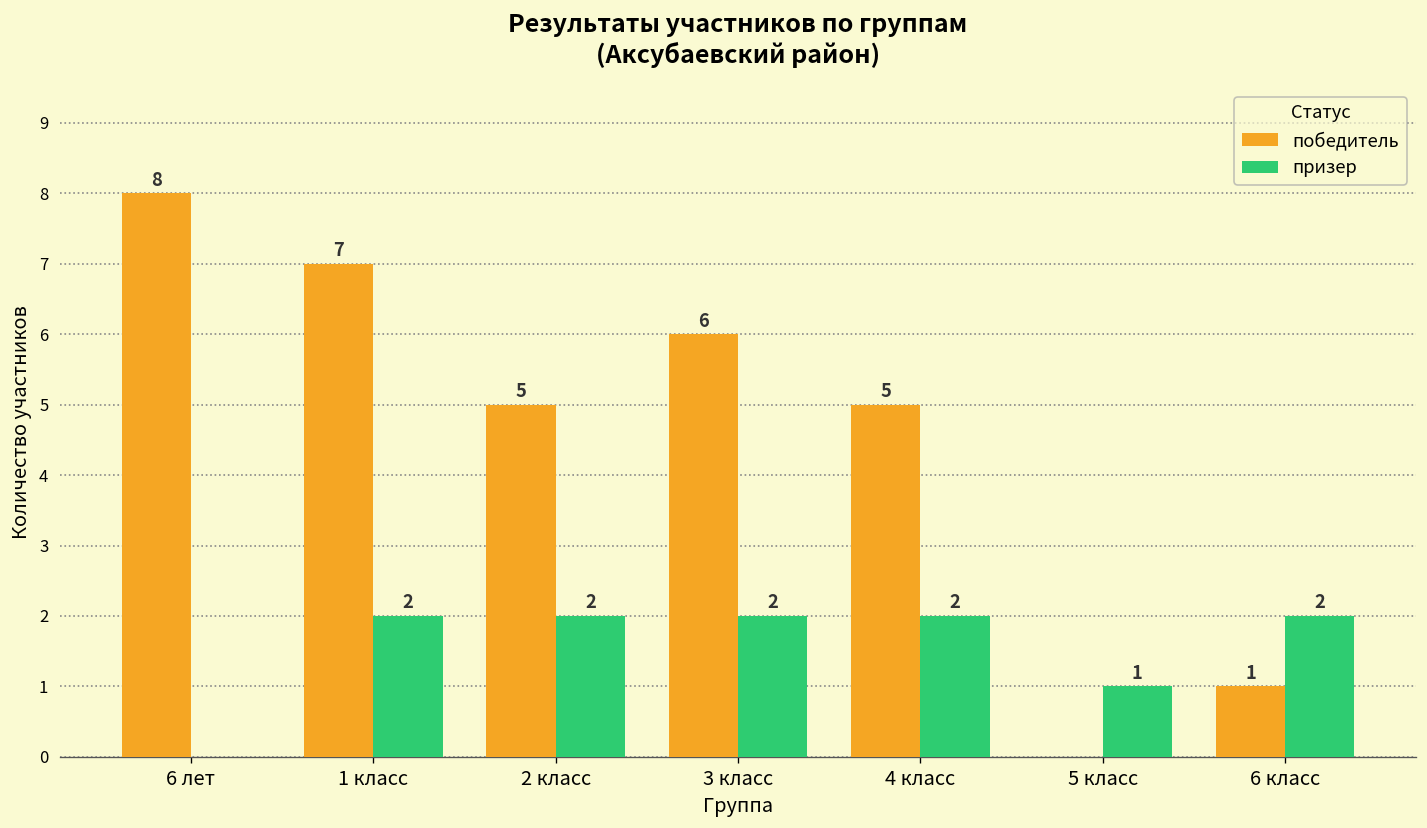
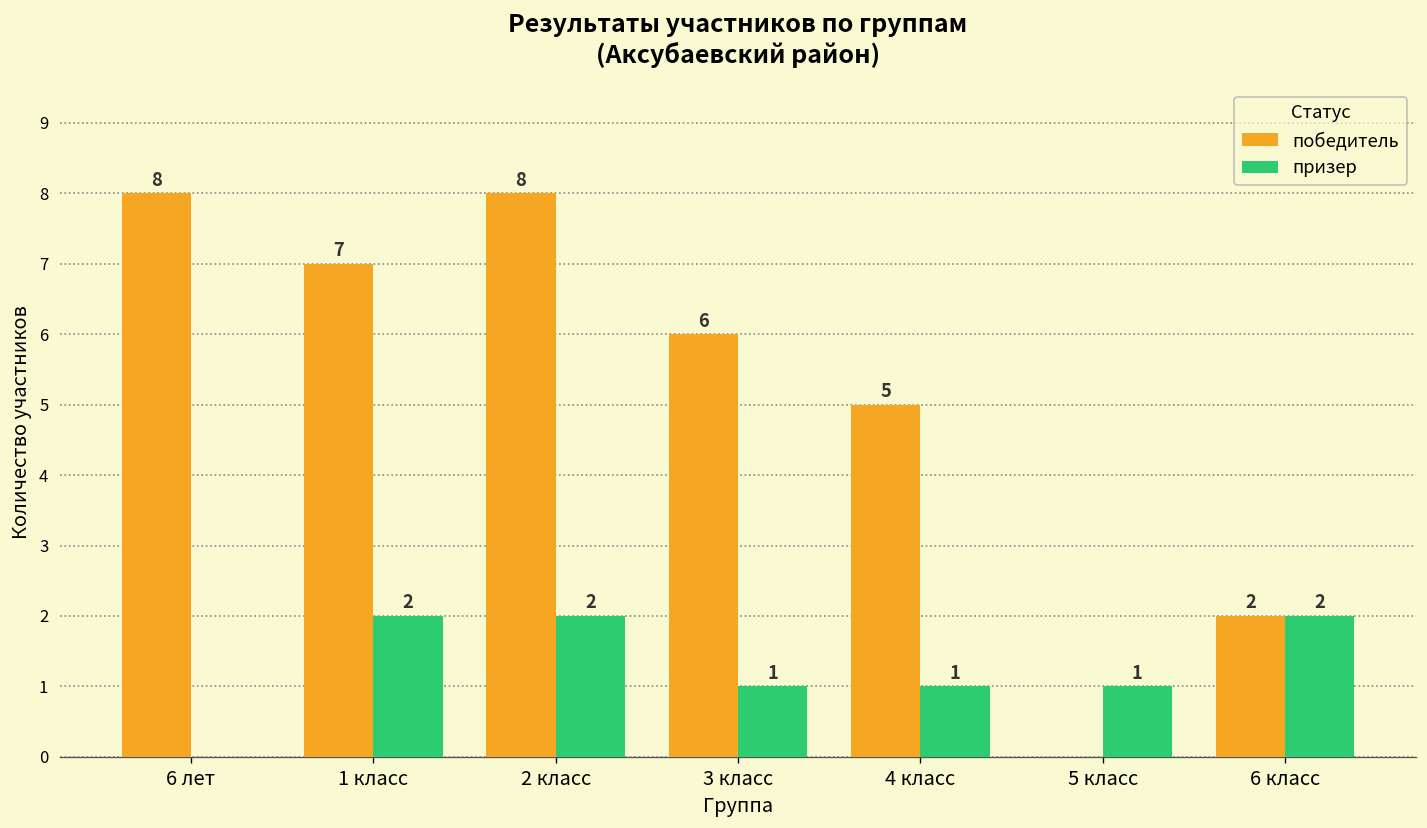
  {
    "победитель": {
      "6 лет": 8,
      "1 класс": 7,
-     "2 класс": 5,
+     "2 класс": 8,
      "3 класс": 6,
      "4 класс": 5,
-     "6 класс": 1
+     "6 класс": 2
    },
    "призер": {
      "1 класс": 2,
      "2 класс": 2,
-     "3 класс": 2,
-     "4 класс": 2,
+     "3 класс": 1,
+     "4 класс": 1,
      "5 класс": 1,
      "6 класс": 2
    }
  }
